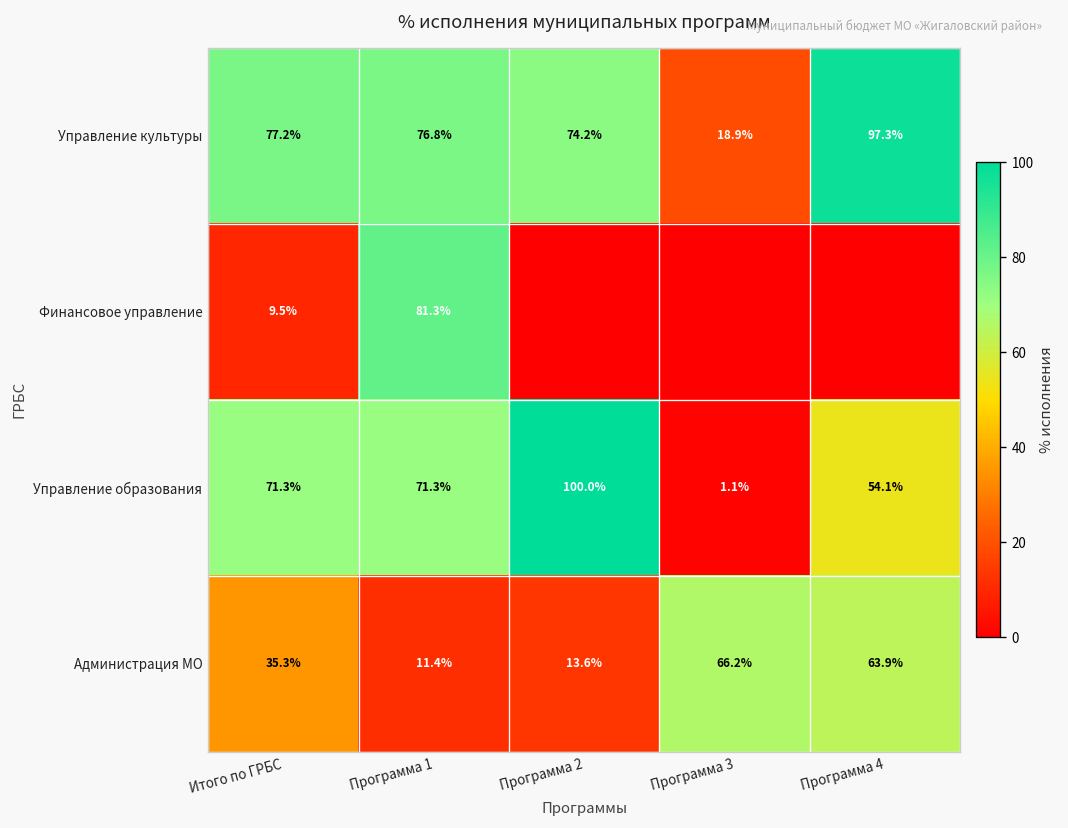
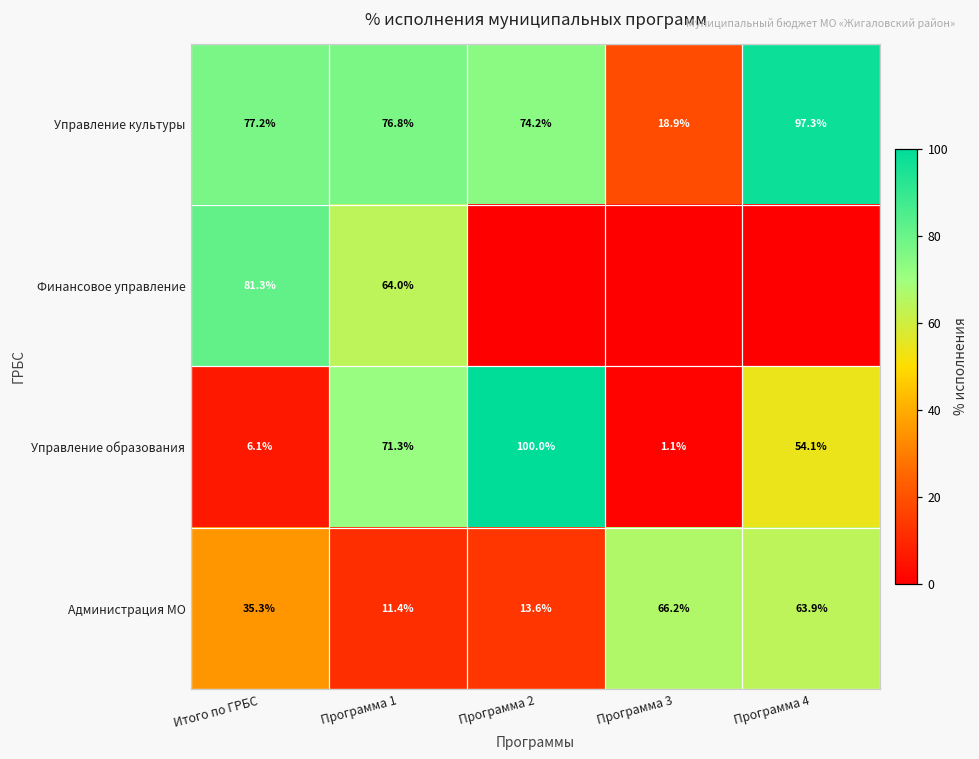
  {
    "Управление культуры": {
      "Итого по ГРБС": "77.2%",
      "Программа 1": "76.8%",
      "Программа 2": "74.2%",
      "Программа 3": "18.9%",
      "Программа 4": "97.3%"
    },
    "Финансовое управление": {
-     "Итого по ГРБС": "9.5%",
-     "Программа 1": "81.3%"
+     "Итого по ГРБС": "81.3%",
+     "Программа 1": "64.0%"
    },
    "Управление образования": {
-     "Итого по ГРБС": "71.3%",
+     "Итого по ГРБС": "6.1%",
      "Программа 1": "71.3%",
      "Программа 2": "100.0%",
      "Программа 3": "1.1%",
      "Программа 4": "54.1%"
    },
    "Администрация МО": {
      "Итого по ГРБС": "35.3%",
      "Программа 1": "11.4%",
      "Программа 2": "13.6%",
      "Программа 3": "66.2%",
      "Программа 4": "63.9%"
    }
  }
